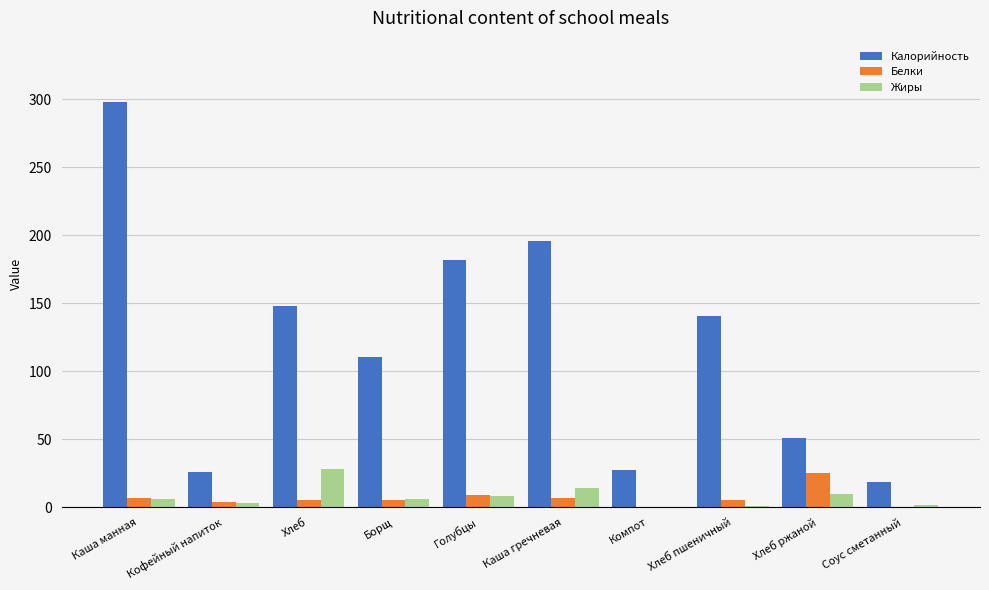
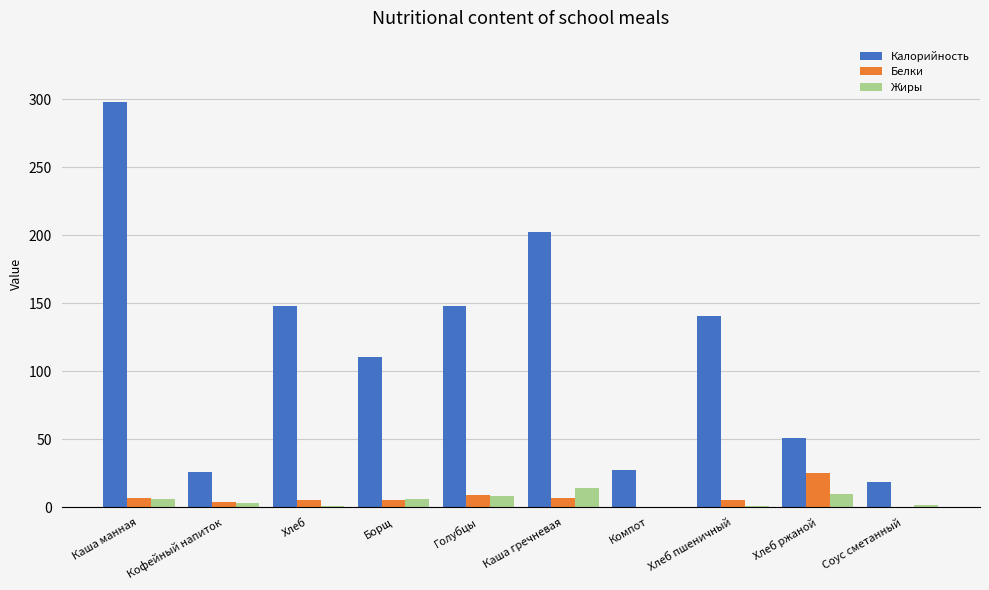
  {
    "Калорийность": {
      "Каша манная": 298,
      "Кофейный напиток": 26,
      "Хлеб": 148,
      "Борщ": 110,
-     "Голубцы": 182,
-     "Каша гречневая": 196,
+     "Голубцы": 148,
+     "Каша гречневая": 203,
      "Компот": 27,
      "Хлеб пшеничный": 141,
      "Хлеб ржаной": 51,
      "Соус сметанный": 19
    },
    "Белки": {
      "Каша манная": 7,
      "Кофейный напиток": 4,
      "Хлеб": 5,
      "Борщ": 5,
      "Голубцы": 9,
      "Каша гречневая": 7,
      "Компот": 0,
      "Хлеб пшеничный": 5,
      "Хлеб ржаной": 25,
      "Соус сметанный": 0
    },
    "Жиры": {
      "Каша манная": 6,
      "Кофейный напиток": 3,
-     "Хлеб": 28,
+     "Хлеб": 1,
      "Борщ": 6,
      "Голубцы": 8,
      "Каша гречневая": 14,
      "Компот": 0,
      "Хлеб ржаной": 10,
      "Соус сметанный": 2
    }
  }
